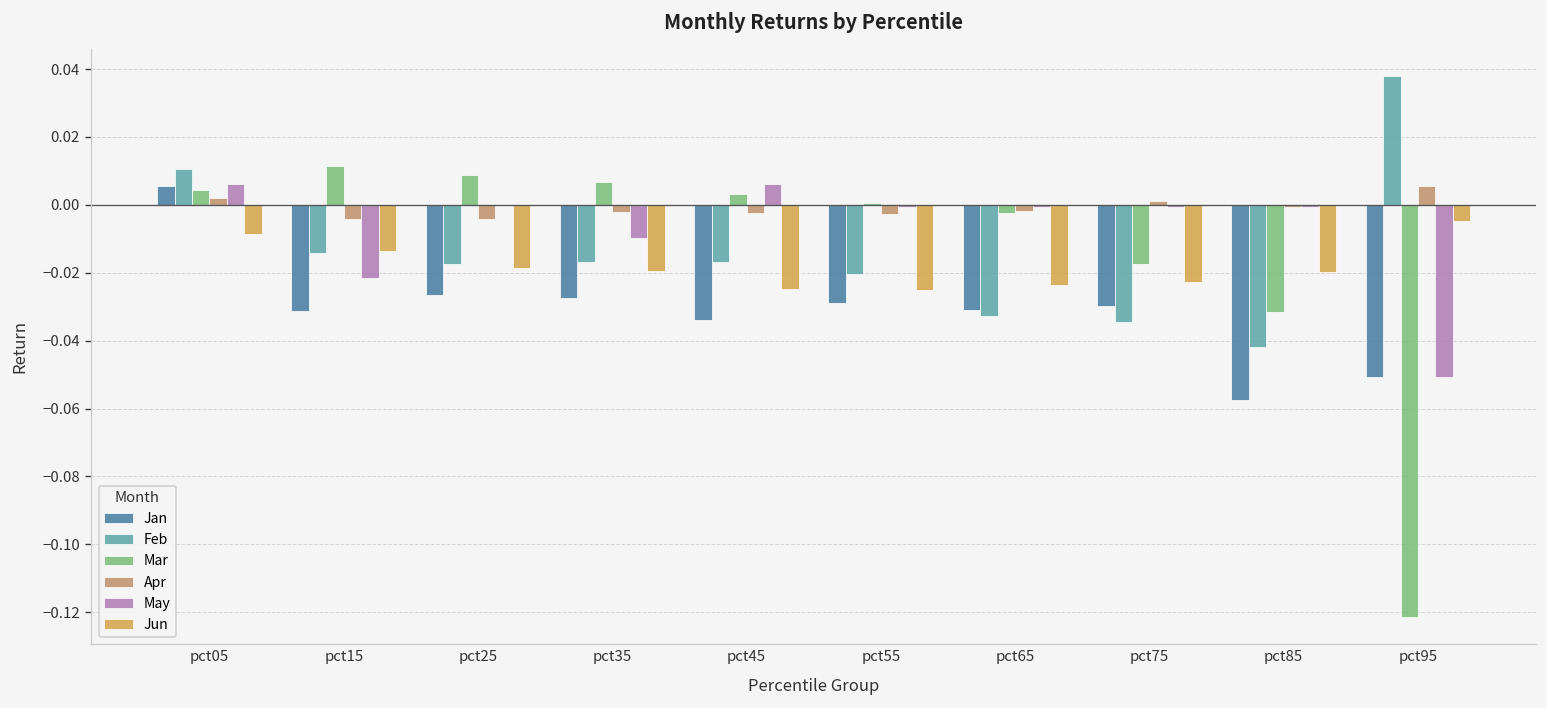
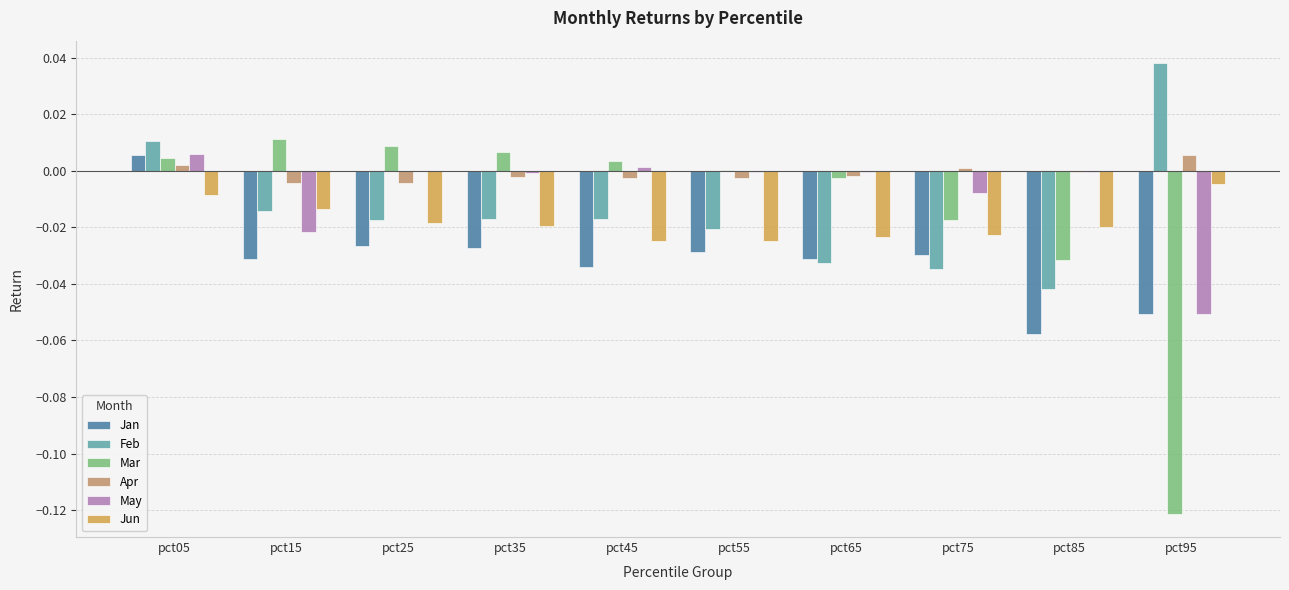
  {
    "May": {
      "pct05": 0.006,
      "pct15": -0.022,
-     "pct35": -0.010,
-     "pct45": 0.006,
-     "pct75": -0.001,
+     "pct35": -0.001,
+     "pct45": 0.001,
+     "pct75": -0.008,
      "pct95": -0.051
    }
  }
